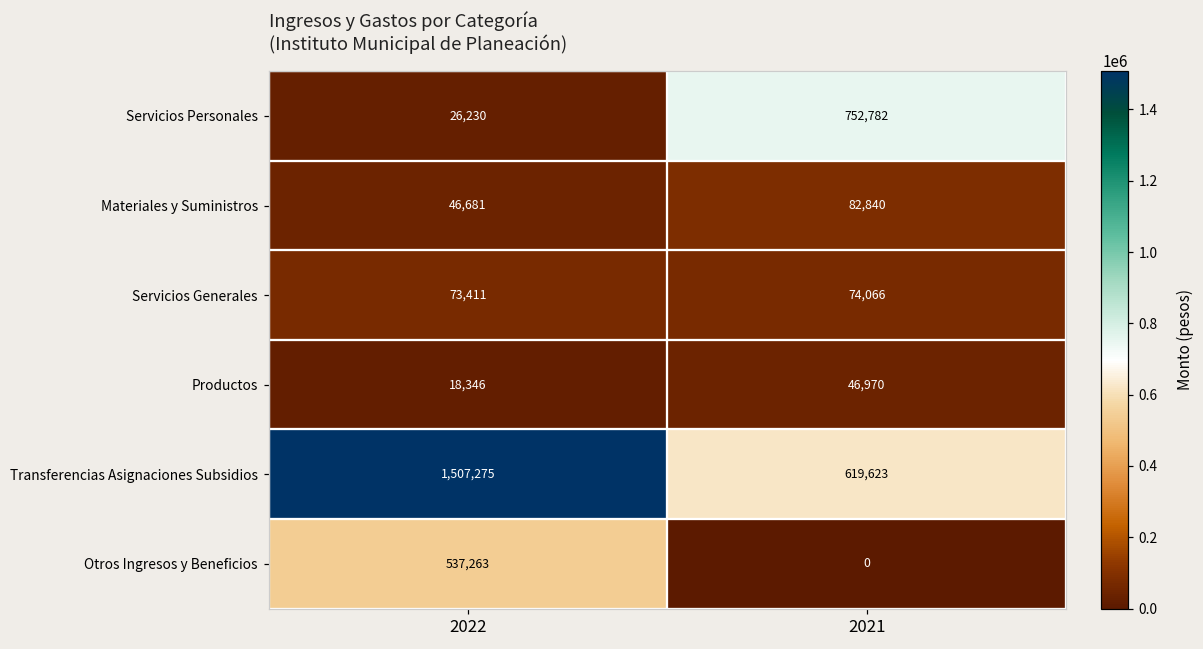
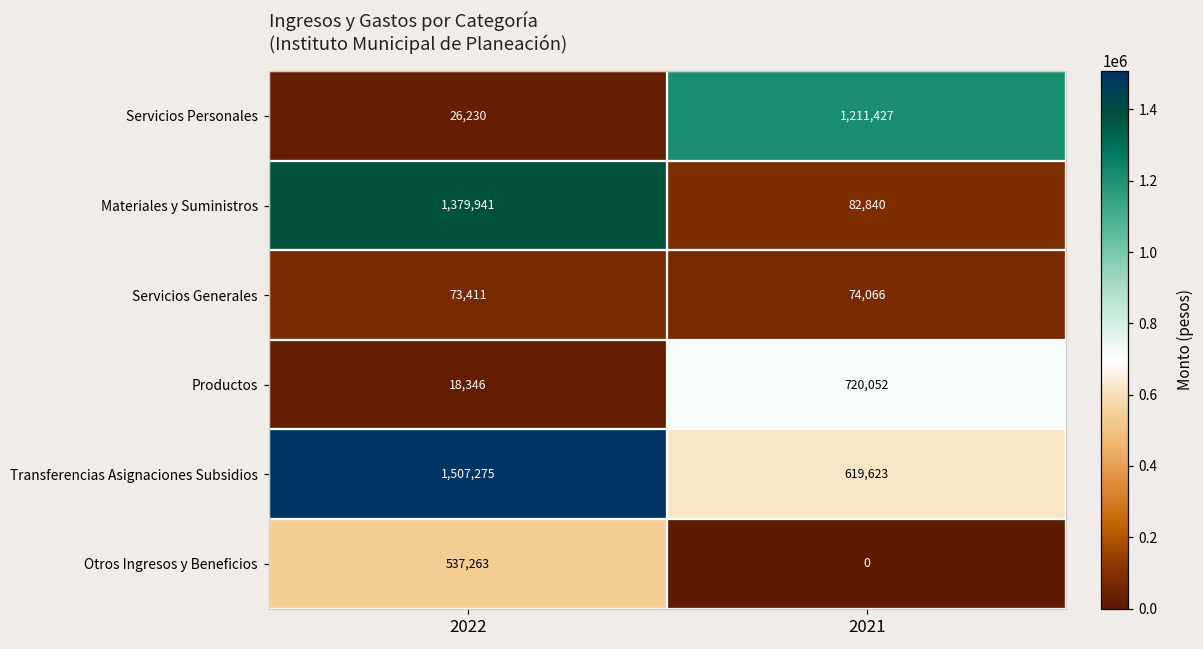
  {
    "Servicios Personales": {
      "2022": "26,230",
-     "2021": "752,782"
+     "2021": "1,211,427"
    },
    "Materiales y Suministros": {
-     "2022": "46,681",
+     "2022": "1,379,941",
      "2021": "82,840"
    },
    "Servicios Generales": {
      "2022": "73,411",
      "2021": "74,066"
    },
    "Productos": {
      "2022": "18,346",
-     "2021": "46,970"
+     "2021": "720,052"
    },
    "Transferencias Asignaciones Subsidios": {
      "2022": "1,507,275",
      "2021": "619,623"
    },
    "Otros Ingresos y Beneficios": {
      "2022": "537,263",
      "2021": "0"
    }
  }
